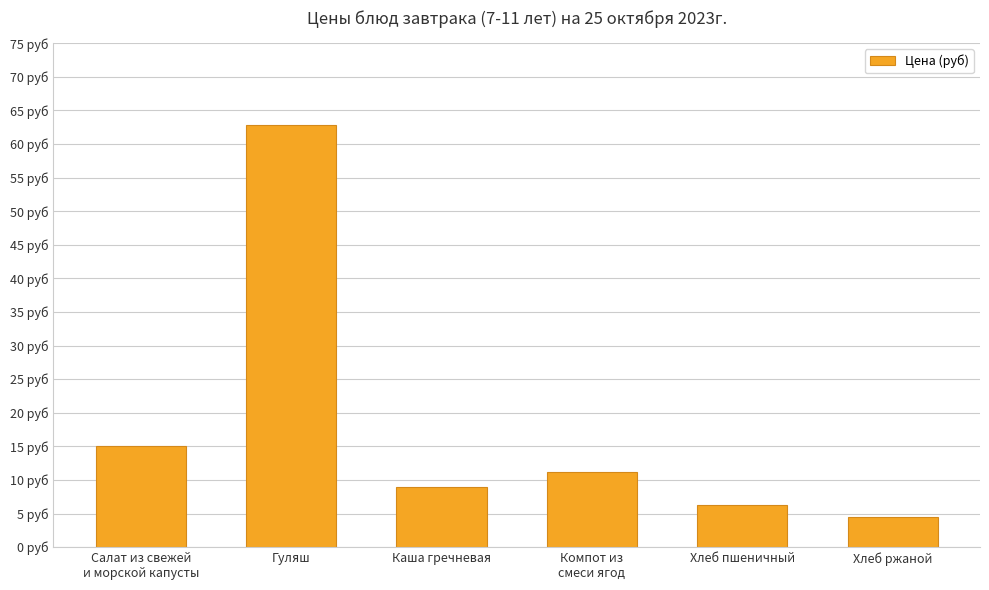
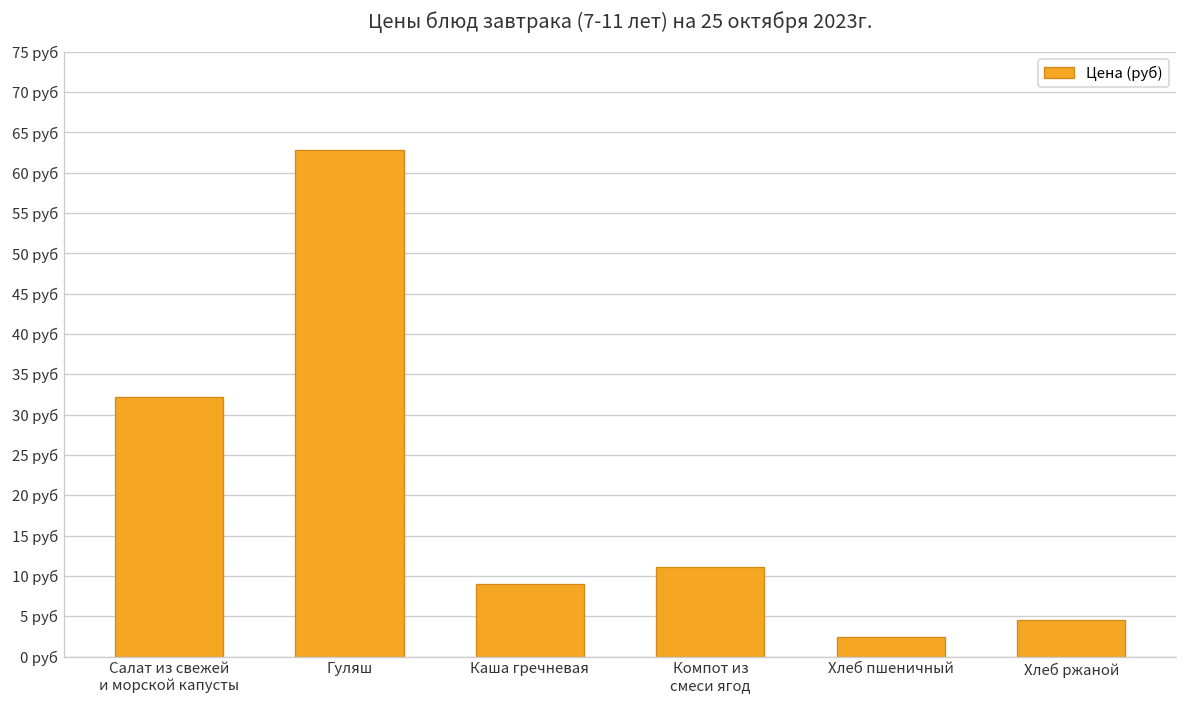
  {
-   "Салат из свежей и морской капусты": "15 руб",
+   "Салат из свежей и морской капусты": "32 руб",
    "Гуляш": "63 руб",
    "Каша гречневая": "9 руб",
    "Компот из смеси ягод": "11 руб",
-   "Хлеб пшеничный": "6 руб",
+   "Хлеб пшеничный": "2 руб",
    "Хлеб ржаной": "5 руб"
  }
